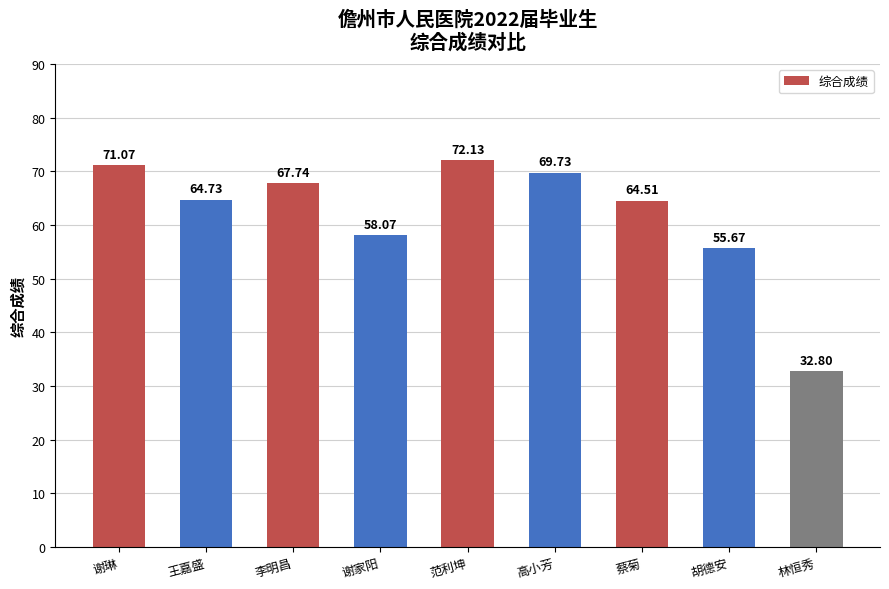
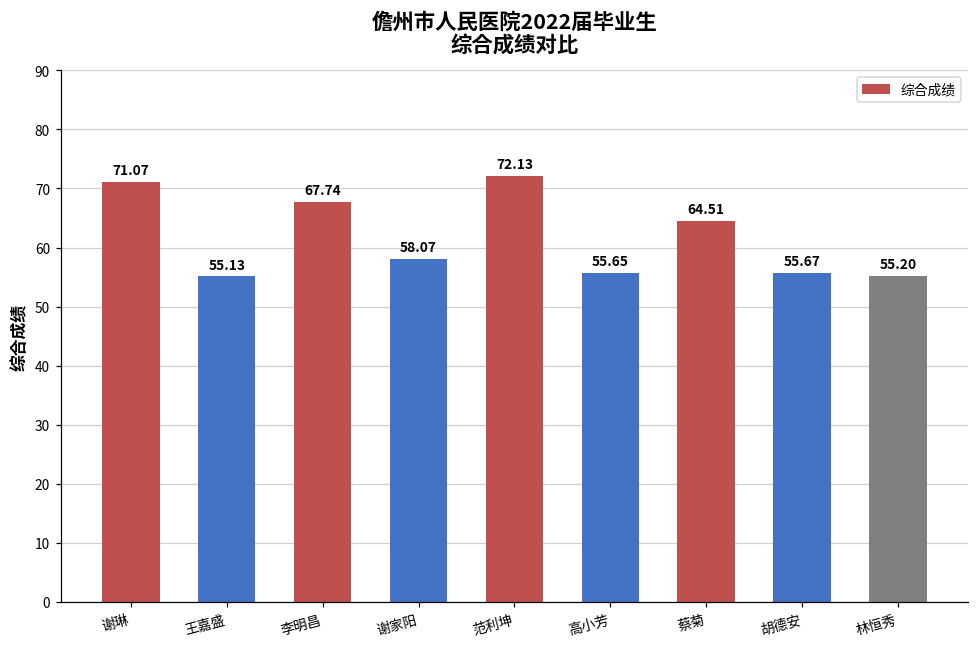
  {
    "谢琳": 71.07,
-   "王嘉盛": 64.73,
+   "王嘉盛": 55.13,
    "李明昌": 67.74,
    "谢家阳": 58.07,
    "范利坤": 72.13,
-   "高小芳": 69.73,
+   "高小芳": 55.65,
    "蔡菊": 64.51,
    "胡德安": 55.67,
-   "林恒秀": 32.80
+   "林恒秀": 55.20
  }
